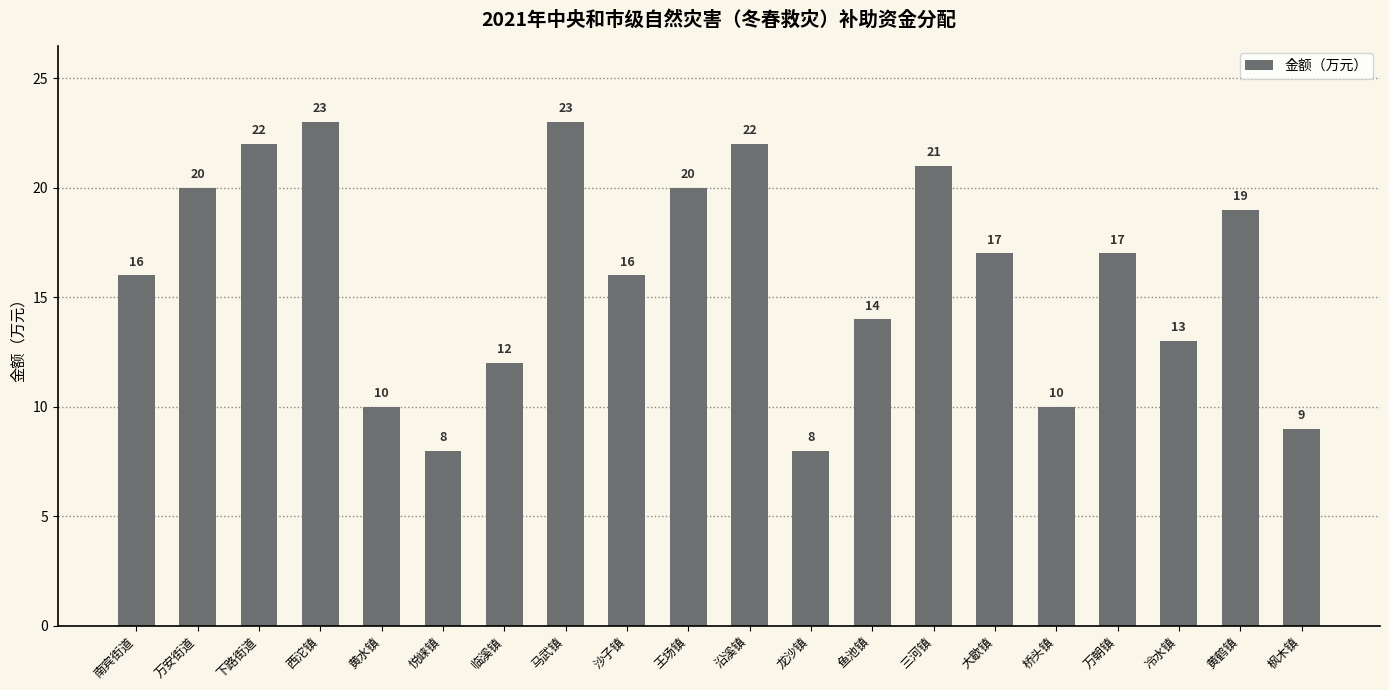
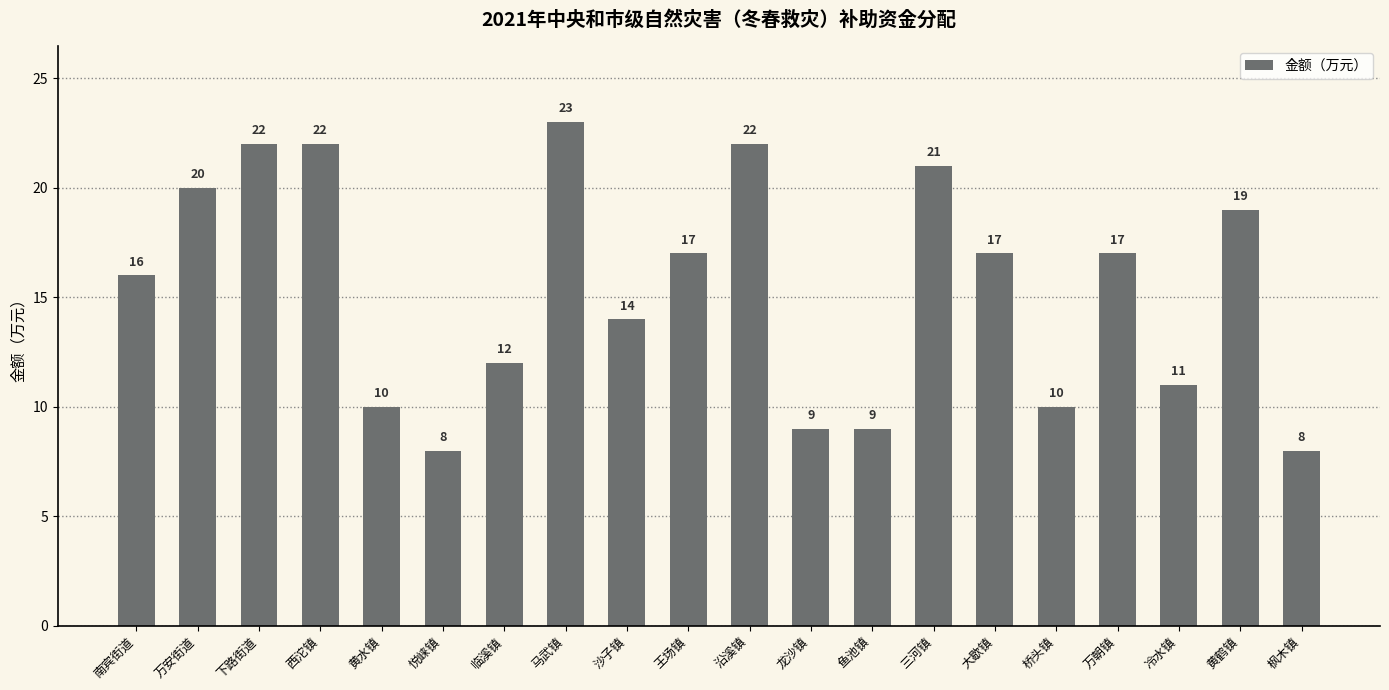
  {
    "南宾街道": 16,
    "万安街道": 20,
    "下路街道": 22,
-   "西沱镇": 23,
+   "西沱镇": 22,
    "黄水镇": 10,
    "悦崃镇": 8,
    "临溪镇": 12,
    "马武镇": 23,
-   "沙子镇": 16,
-   "王场镇": 20,
+   "沙子镇": 14,
+   "王场镇": 17,
    "沿溪镇": 22,
-   "龙沙镇": 8,
-   "鱼池镇": 14,
+   "龙沙镇": 9,
+   "鱼池镇": 9,
    "三河镇": 21,
    "大歇镇": 17,
    "桥头镇": 10,
    "万朝镇": 17,
-   "冷水镇": 13,
+   "冷水镇": 11,
    "黄鹤镇": 19,
-   "枫木镇": 9
+   "枫木镇": 8
  }
